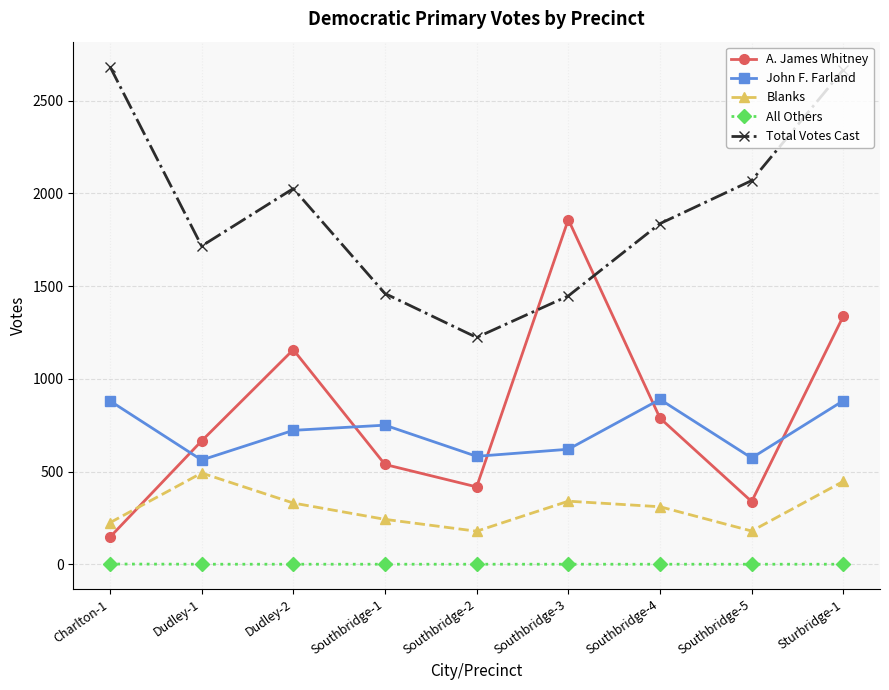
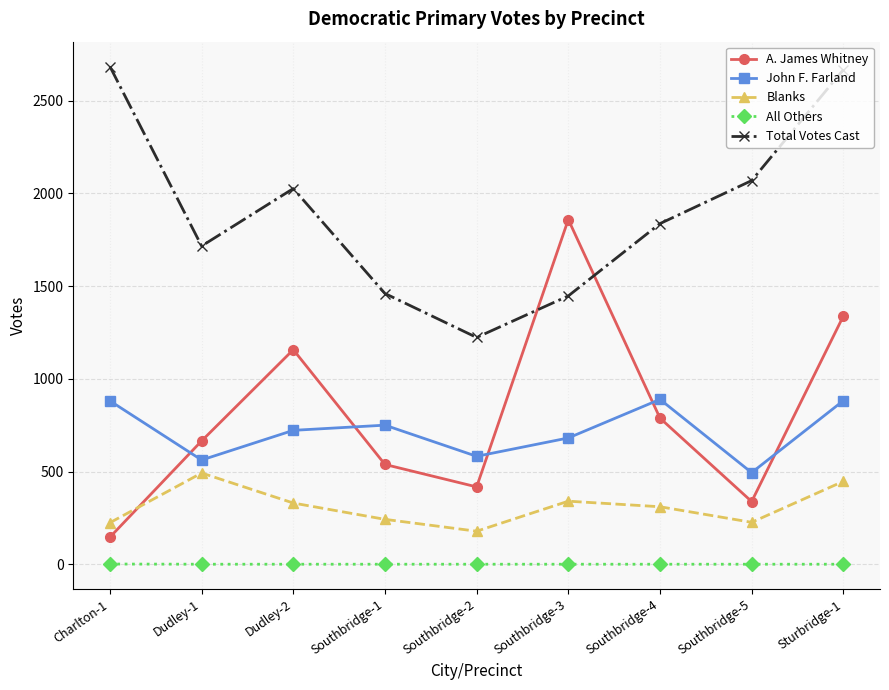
  {
    "A. James Whitney": {
      "Charlton-1": 150,
      "Dudley-1": 670,
      "Dudley-2": 1160,
      "Southbridge-1": 540,
      "Southbridge-2": 420,
      "Southbridge-3": 1860,
      "Southbridge-4": 790,
      "Southbridge-5": 340,
      "Sturbridge-1": 1340
    },
    "John F. Farland": {
      "Charlton-1": 880,
      "Dudley-1": 560,
      "Dudley-2": 720,
      "Southbridge-1": 750,
      "Southbridge-2": 580,
-     "Southbridge-3": 620,
+     "Southbridge-3": 680,
      "Southbridge-4": 890,
-     "Southbridge-5": 570,
+     "Southbridge-5": 490,
      "Sturbridge-1": 880
    },
    "Blanks": {
      "Charlton-1": 220,
      "Dudley-1": 490,
      "Dudley-2": 330,
      "Southbridge-1": 240,
      "Southbridge-2": 180,
      "Southbridge-3": 340,
      "Southbridge-4": 310,
-     "Southbridge-5": 180,
+     "Southbridge-5": 230,
      "Sturbridge-1": 450
    },
    "All Others": {
      "Charlton-1": 0,
      "Dudley-1": 0,
      "Dudley-2": 0,
      "Southbridge-1": 0,
      "Southbridge-2": 0,
      "Southbridge-3": 0,
      "Southbridge-4": 0,
      "Southbridge-5": 0,
      "Sturbridge-1": 0
    },
    "Total Votes Cast": {
      "Charlton-1": 2680,
      "Dudley-1": 1720,
      "Dudley-2": 2030,
      "Southbridge-1": 1460,
      "Southbridge-2": 1220,
      "Southbridge-3": 1450,
      "Southbridge-4": 1840,
      "Southbridge-5": 2070
    }
  }
